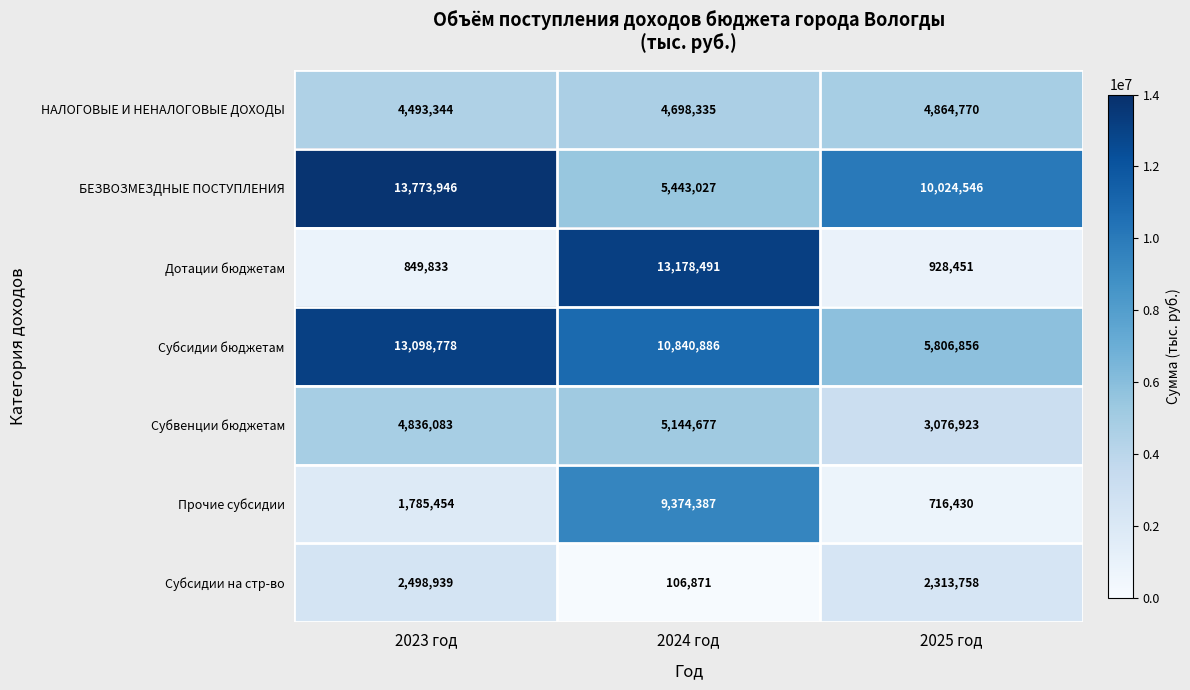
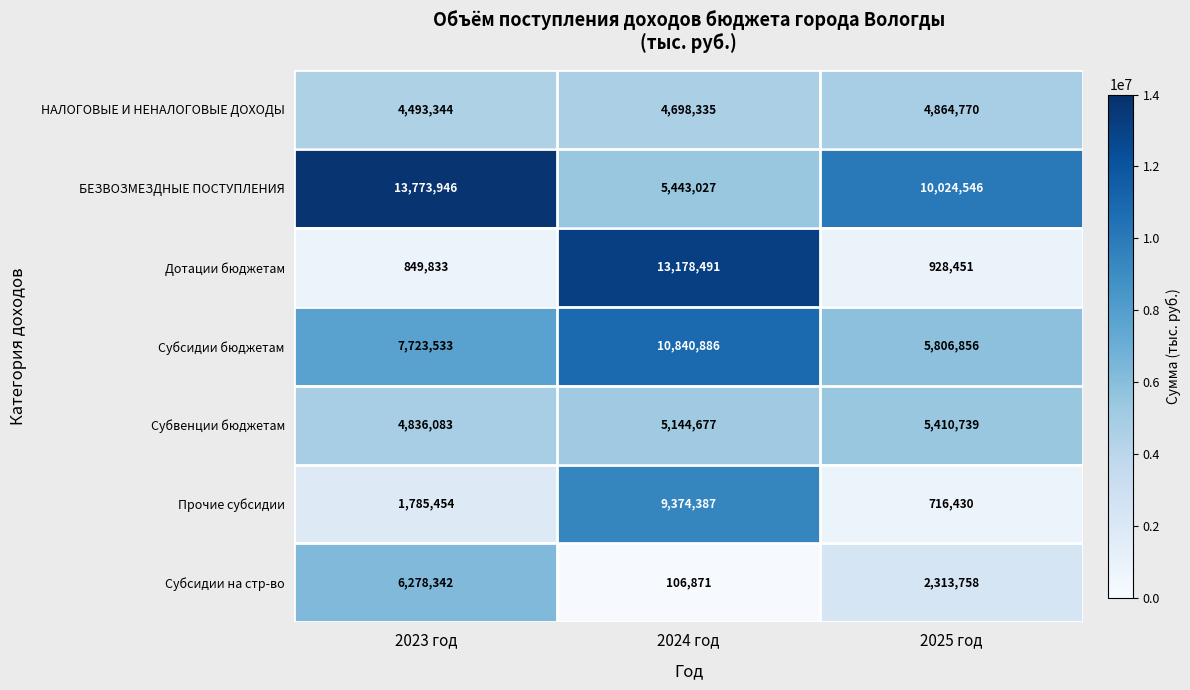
  {
    "НАЛОГОВЫЕ И НЕНАЛОГОВЫЕ ДОХОДЫ": {
      "2023 год": "4,493,344",
      "2024 год": "4,698,335",
      "2025 год": "4,864,770"
    },
    "БЕЗВОЗМЕЗДНЫЕ ПОСТУПЛЕНИЯ": {
      "2023 год": "13,773,946",
      "2024 год": "5,443,027",
      "2025 год": "10,024,546"
    },
    "Дотации бюджетам": {
      "2023 год": "849,833",
      "2024 год": "13,178,491",
      "2025 год": "928,451"
    },
    "Субсидии бюджетам": {
-     "2023 год": "13,098,778",
+     "2023 год": "7,723,533",
      "2024 год": "10,840,886",
      "2025 год": "5,806,856"
    },
    "Субвенции бюджетам": {
      "2023 год": "4,836,083",
      "2024 год": "5,144,677",
-     "2025 год": "3,076,923"
+     "2025 год": "5,410,739"
    },
    "Прочие субсидии": {
      "2023 год": "1,785,454",
      "2024 год": "9,374,387",
      "2025 год": "716,430"
    },
    "Субсидии на стр-во": {
-     "2023 год": "2,498,939",
+     "2023 год": "6,278,342",
      "2024 год": "106,871",
      "2025 год": "2,313,758"
    }
  }
